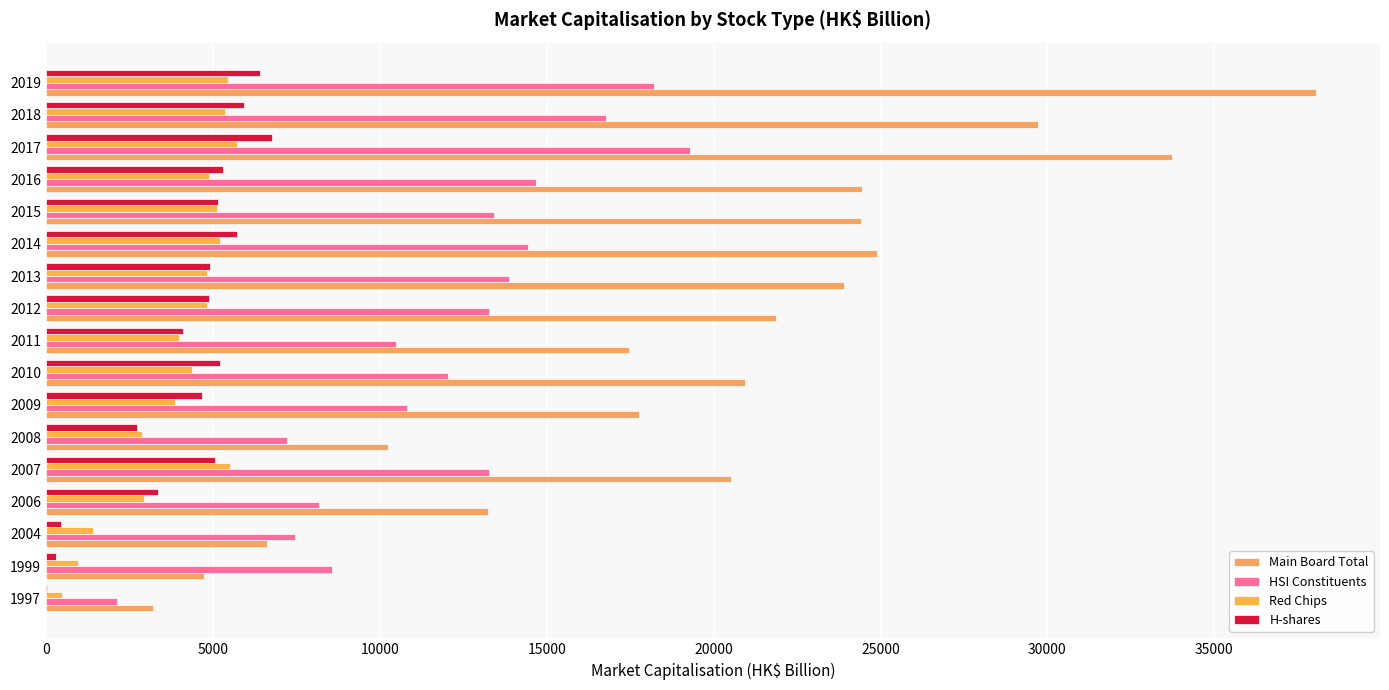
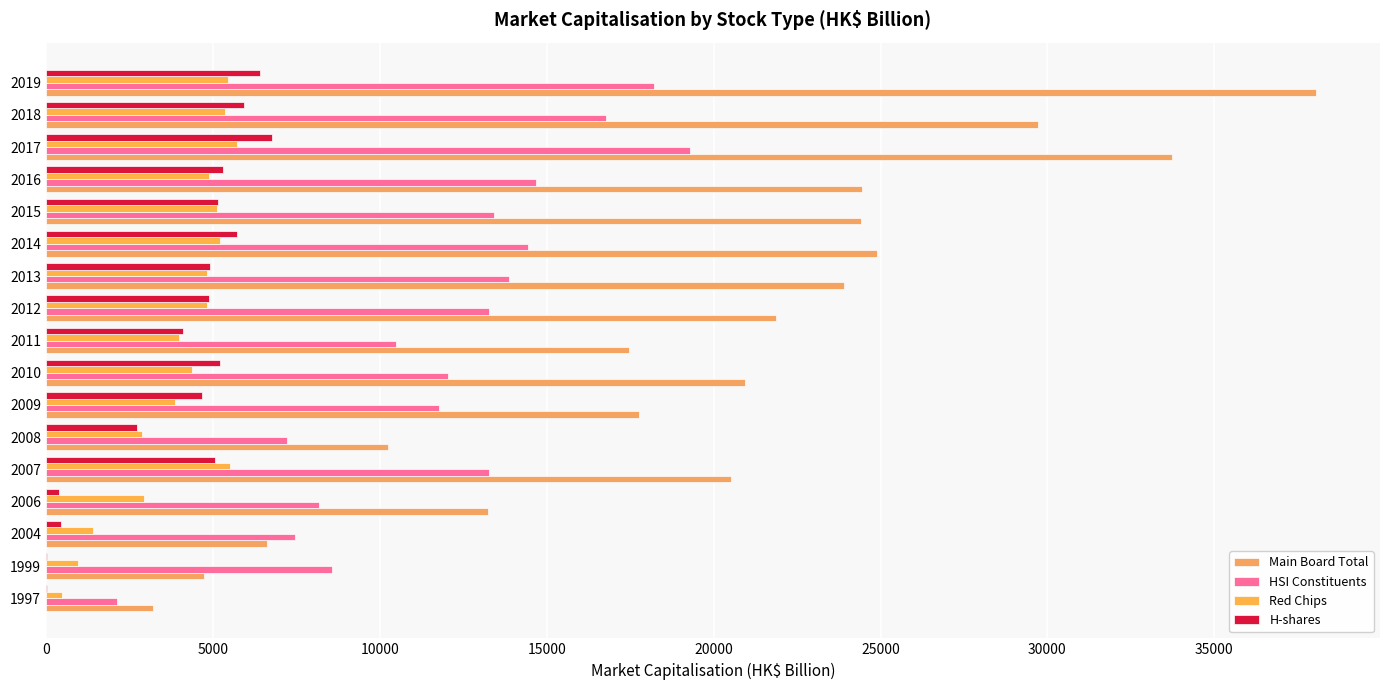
  {
    "HSI Constituents": {
      "2019": 18200,
      "2018": 16800,
      "2017": 19300,
      "2016": 14700,
      "2015": 13400,
      "2014": 14400,
      "2013": 13900,
      "2012": 13300,
      "2011": 10500,
      "2010": 12100,
-     "2009": 10800,
+     "2009": 11800,
      "2008": 7200,
      "2007": 13300,
      "2006": 8200,
      "2004": 7500,
      "1999": 8600,
      "1997": 2100
    },
    "H-shares": {
      "2019": 6400,
      "2018": 5900,
      "2017": 6800,
      "2016": 5300,
      "2015": 5200,
      "2014": 5700,
      "2013": 4900,
      "2012": 4900,
      "2011": 4100,
      "2010": 5200,
      "2009": 4700,
      "2008": 2700,
      "2007": 5100,
-     "2006": 3400,
+     "2006": 400,
      "2004": 500,
-     "1999": 300
+     "1999": 0
    }
  }
